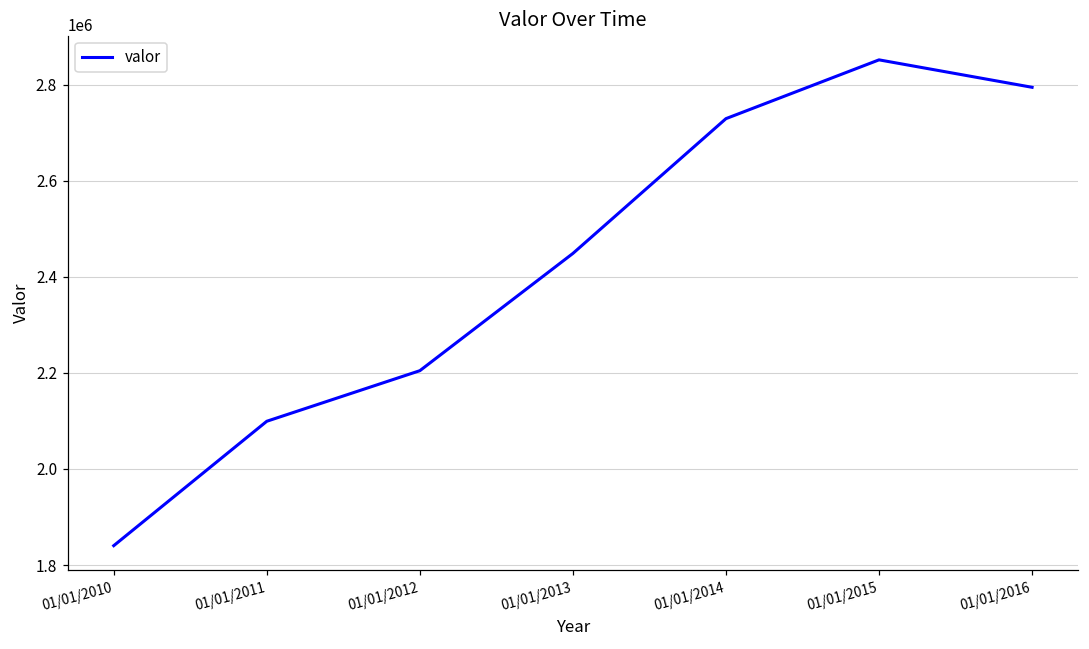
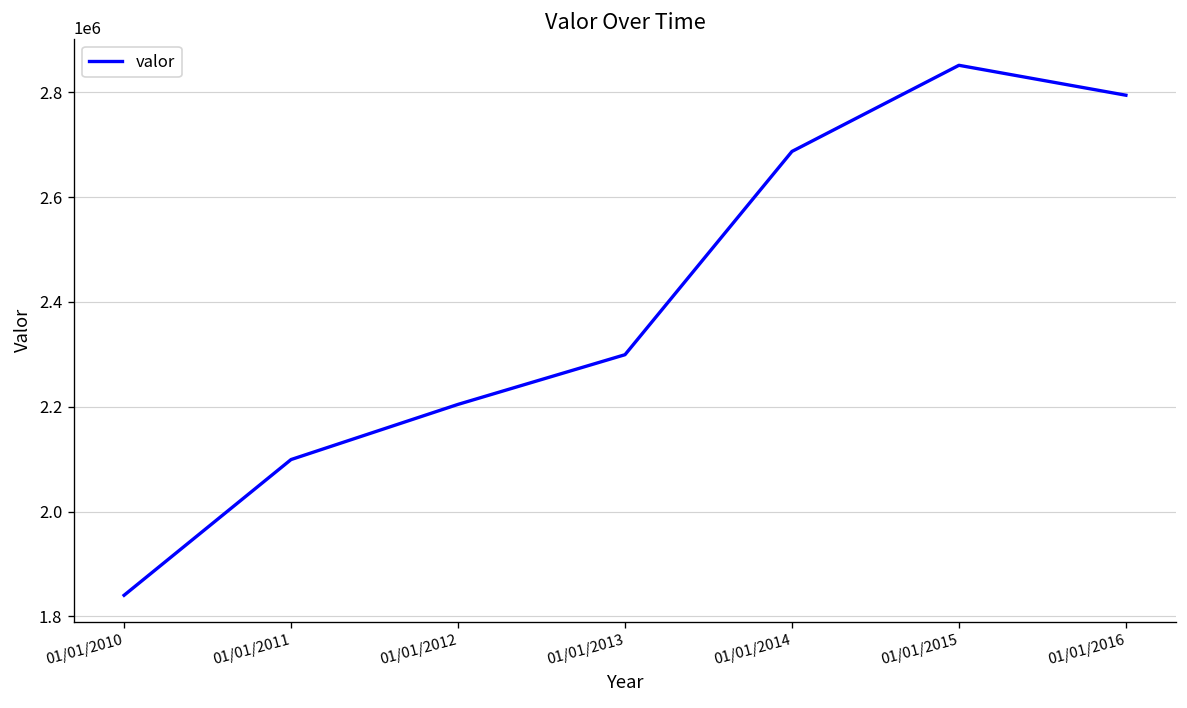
  {
    "01/01/2010": 1840000,
    "01/01/2011": 2100000,
    "01/01/2012": 2200000,
-   "01/01/2013": 2450000,
-   "01/01/2014": 2730000,
+   "01/01/2013": 2300000,
+   "01/01/2014": 2690000,
    "01/01/2015": 2850000,
    "01/01/2016": 2790000
  }
